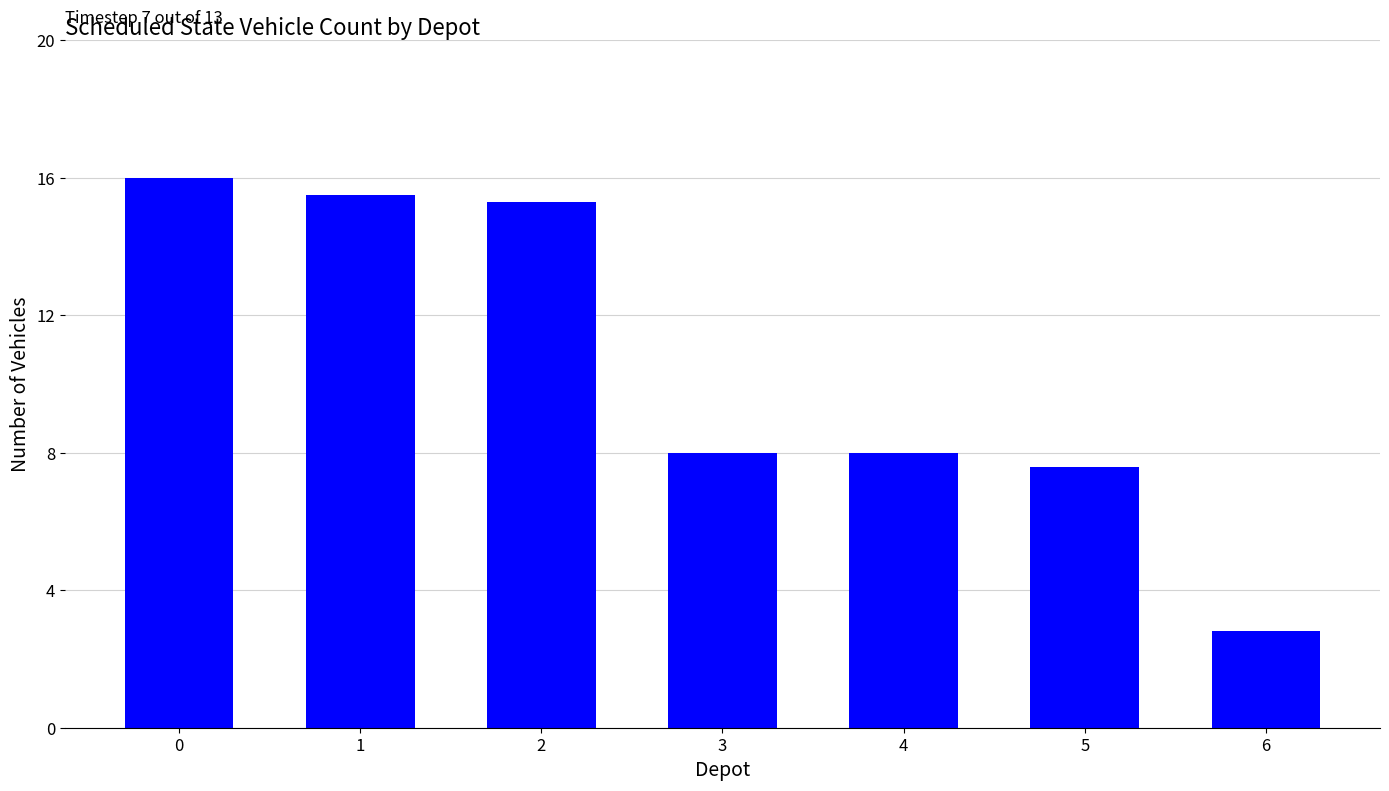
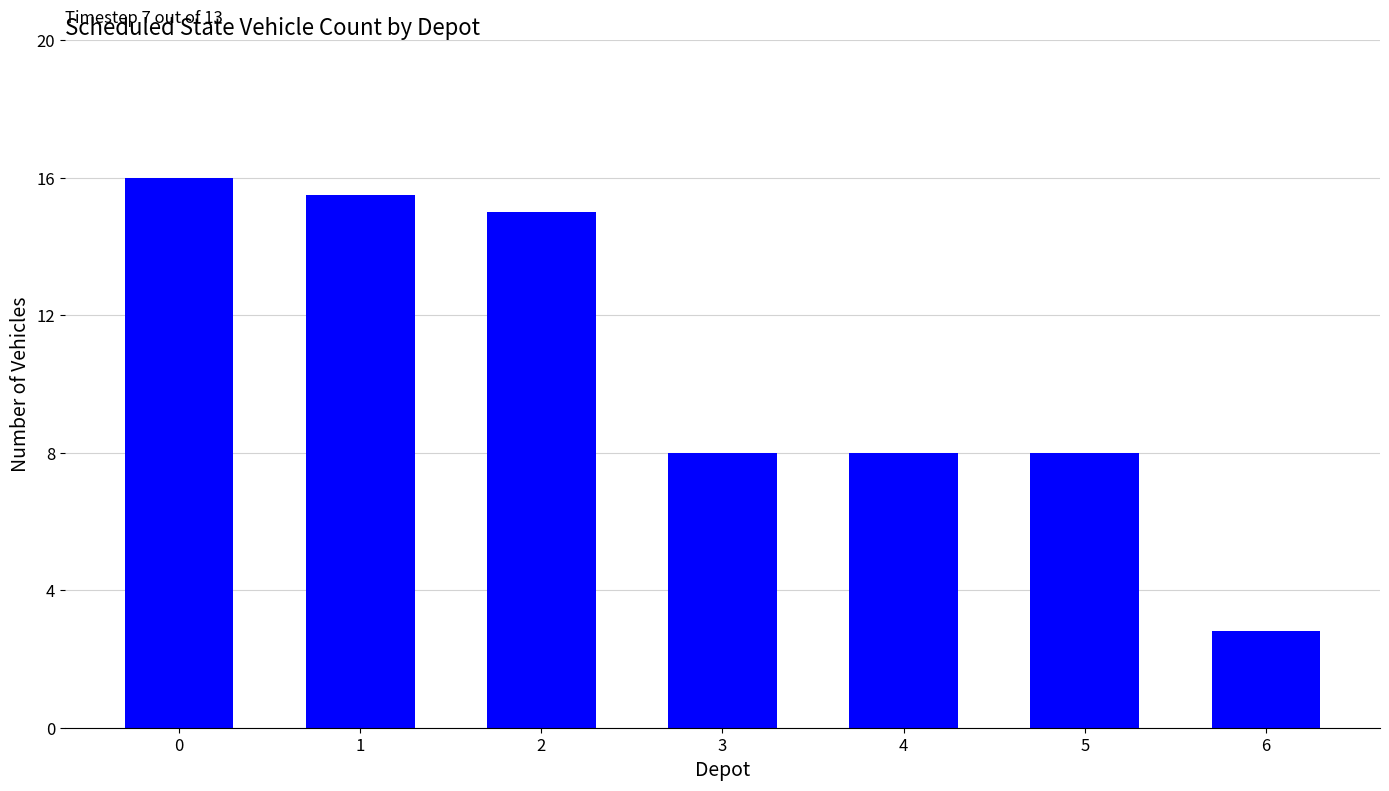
  {
    "0": 16.0,
    "1": 15.5,
-   "2": 15.3,
+   "2": 15.0,
    "3": 8.0,
    "4": 8.0,
-   "5": 7.6,
+   "5": 8.0,
    "6": 2.8
  }
